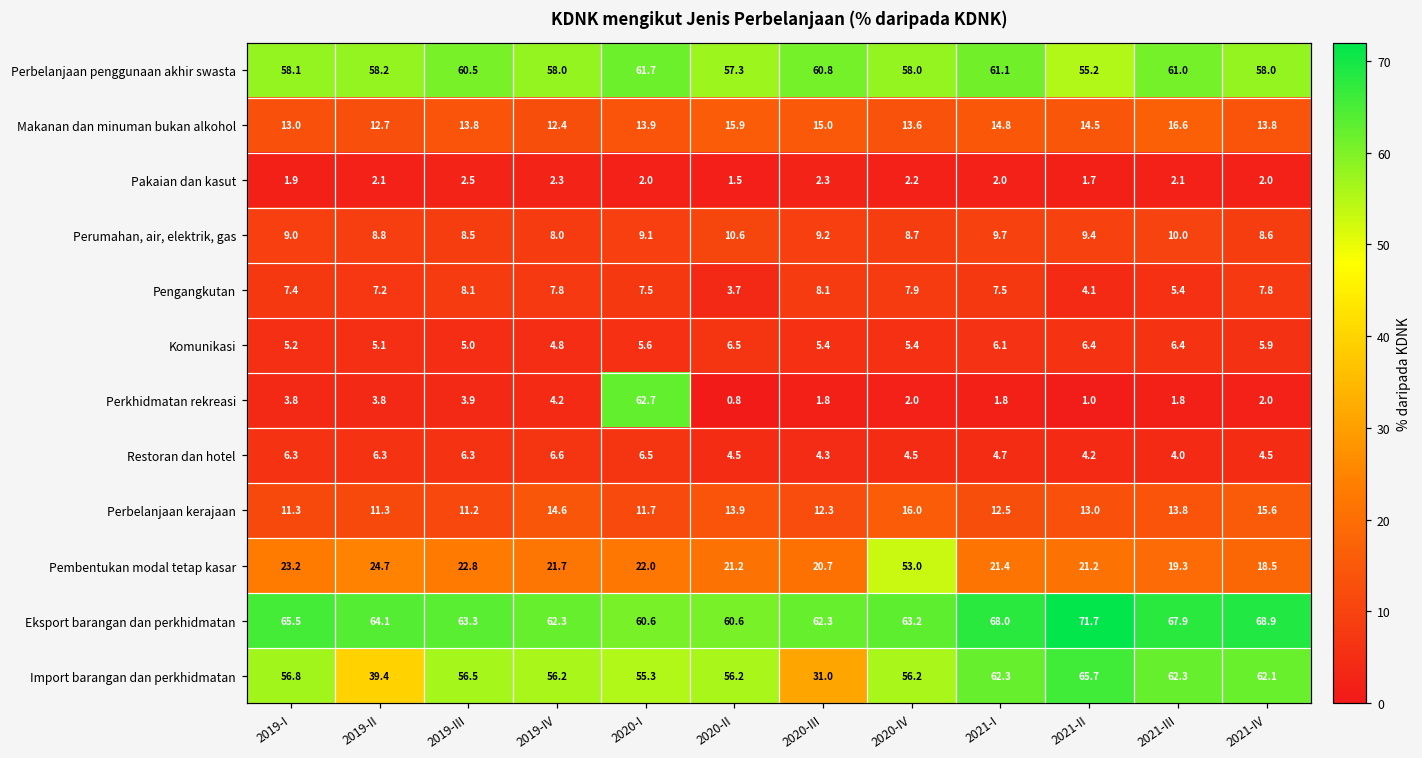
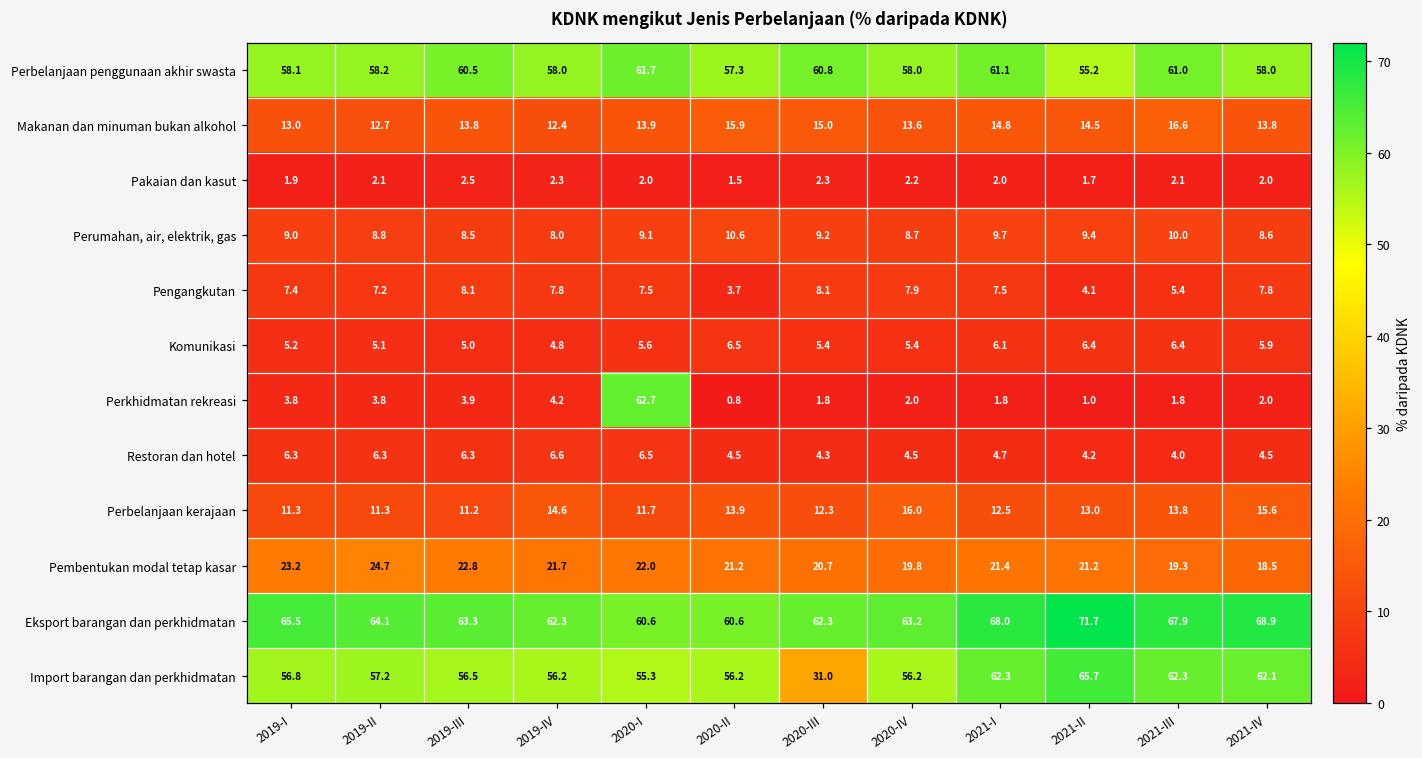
  {
    "Perbelanjaan penggunaan akhir swasta": {
      "2019-I": 58.1,
      "2019-II": 58.2,
      "2019-III": 60.5,
      "2019-IV": 58.0,
      "2020-I": 61.7,
      "2020-II": 57.3,
      "2020-III": 60.8,
      "2020-IV": 58.0,
      "2021-I": 61.1,
      "2021-II": 55.2,
      "2021-III": 61.0,
      "2021-IV": 58.0
    },
    "Makanan dan minuman bukan alkohol": {
      "2019-I": 13.0,
      "2019-II": 12.7,
      "2019-III": 13.8,
      "2019-IV": 12.4,
      "2020-I": 13.9,
      "2020-II": 15.9,
      "2020-III": 15.0,
      "2020-IV": 13.6,
      "2021-I": 14.8,
      "2021-II": 14.5,
      "2021-III": 16.6,
      "2021-IV": 13.8
    },
    "Pakaian dan kasut": {
      "2019-I": 1.9,
      "2019-II": 2.1,
      "2019-III": 2.5,
      "2019-IV": 2.3,
      "2020-I": 2.0,
      "2020-II": 1.5,
      "2020-III": 2.3,
      "2020-IV": 2.2,
      "2021-I": 2.0,
      "2021-II": 1.7,
      "2021-III": 2.1,
      "2021-IV": 2.0
    },
    "Perumahan, air, elektrik, gas": {
      "2019-I": 9.0,
      "2019-II": 8.8,
      "2019-III": 8.5,
      "2019-IV": 8.0,
      "2020-I": 9.1,
      "2020-II": 10.6,
      "2020-III": 9.2,
      "2020-IV": 8.7,
      "2021-I": 9.7,
      "2021-II": 9.4,
      "2021-III": 10.0,
      "2021-IV": 8.6
    },
    "Pengangkutan": {
      "2019-I": 7.4,
      "2019-II": 7.2,
      "2019-III": 8.1,
      "2019-IV": 7.8,
      "2020-I": 7.5,
      "2020-II": 3.7,
      "2020-III": 8.1,
      "2020-IV": 7.9,
      "2021-I": 7.5,
      "2021-II": 4.1,
      "2021-III": 5.4,
      "2021-IV": 7.8
    },
    "Komunikasi": {
      "2019-I": 5.2,
      "2019-II": 5.1,
      "2019-III": 5.0,
      "2019-IV": 4.8,
      "2020-I": 5.6,
      "2020-II": 6.5,
      "2020-III": 5.4,
      "2020-IV": 5.4,
      "2021-I": 6.1,
      "2021-II": 6.4,
      "2021-III": 6.4,
      "2021-IV": 5.9
    },
    "Perkhidmatan rekreasi": {
      "2019-I": 3.8,
      "2019-II": 3.8,
      "2019-III": 3.9,
      "2019-IV": 4.2,
      "2020-I": 62.7,
      "2020-II": 0.8,
      "2020-III": 1.8,
      "2020-IV": 2.0,
      "2021-I": 1.8,
      "2021-II": 1.0,
      "2021-III": 1.8,
      "2021-IV": 2.0
    },
    "Restoran dan hotel": {
      "2019-I": 6.3,
      "2019-II": 6.3,
      "2019-III": 6.3,
      "2019-IV": 6.6,
      "2020-I": 6.5,
      "2020-II": 4.5,
      "2020-III": 4.3,
      "2020-IV": 4.5,
      "2021-I": 4.7,
      "2021-II": 4.2,
      "2021-III": 4.0,
      "2021-IV": 4.5
    },
    "Perbelanjaan kerajaan": {
      "2019-I": 11.3,
      "2019-II": 11.3,
      "2019-III": 11.2,
      "2019-IV": 14.6,
      "2020-I": 11.7,
      "2020-II": 13.9,
      "2020-III": 12.3,
      "2020-IV": 16.0,
      "2021-I": 12.5,
      "2021-II": 13.0,
      "2021-III": 13.8,
      "2021-IV": 15.6
    },
    "Pembentukan modal tetap kasar": {
      "2019-I": 23.2,
      "2019-II": 24.7,
      "2019-III": 22.8,
      "2019-IV": 21.7,
      "2020-I": 22.0,
      "2020-II": 21.2,
      "2020-III": 20.7,
-     "2020-IV": 53.0,
+     "2020-IV": 19.8,
      "2021-I": 21.4,
      "2021-II": 21.2,
      "2021-III": 19.3,
      "2021-IV": 18.5
    },
    "Eksport barangan dan perkhidmatan": {
      "2019-I": 65.5,
      "2019-II": 64.1,
      "2019-III": 63.3,
      "2019-IV": 62.3,
      "2020-I": 60.6,
      "2020-II": 60.6,
      "2020-III": 62.3,
      "2020-IV": 63.2,
      "2021-I": 68.0,
      "2021-II": 71.7,
      "2021-III": 67.9,
      "2021-IV": 68.9
    },
    "Import barangan dan perkhidmatan": {
      "2019-I": 56.8,
-     "2019-II": 39.4,
+     "2019-II": 57.2,
      "2019-III": 56.5,
      "2019-IV": 56.2,
      "2020-I": 55.3,
      "2020-II": 56.2,
      "2020-III": 31.0,
      "2020-IV": 56.2,
      "2021-I": 62.3,
      "2021-II": 65.7,
      "2021-III": 62.3,
      "2021-IV": 62.1
    }
  }
